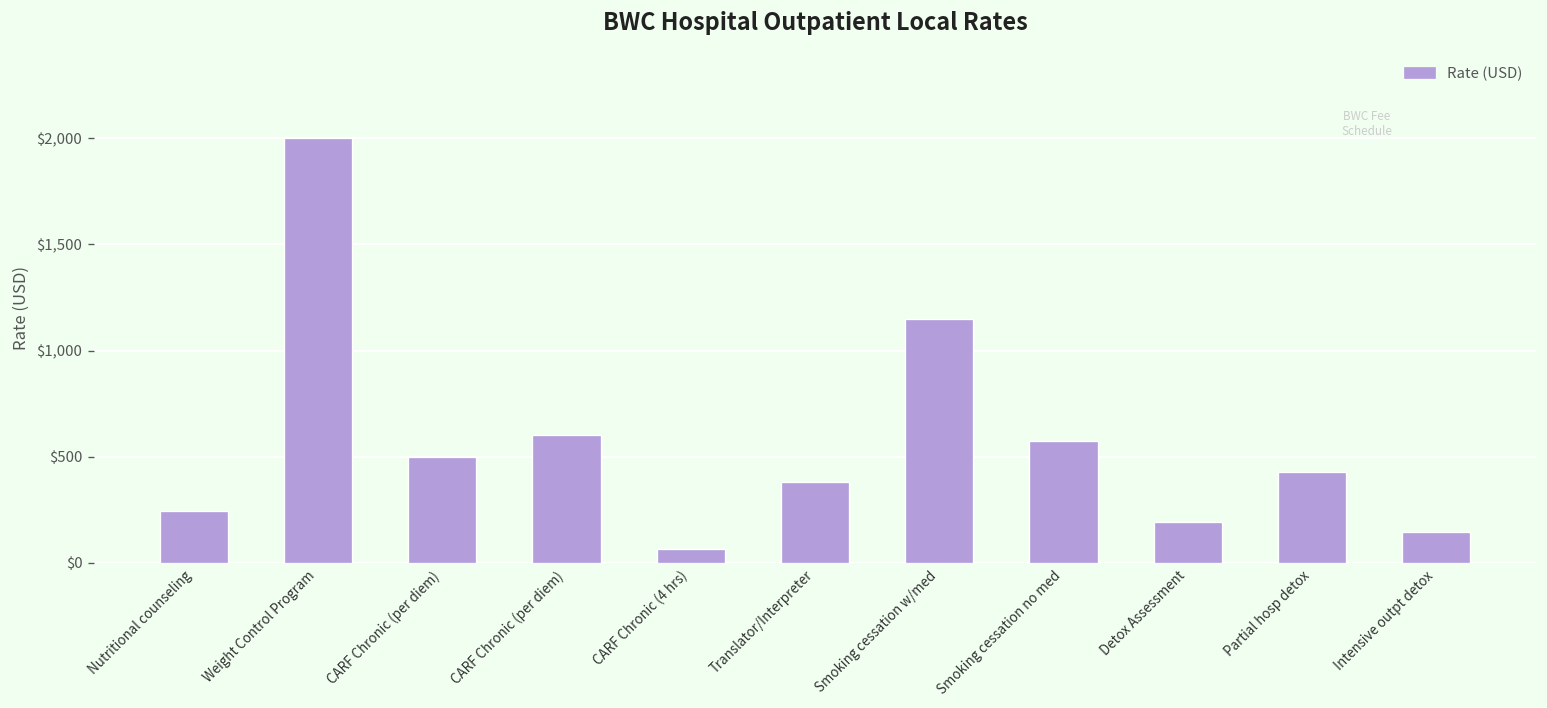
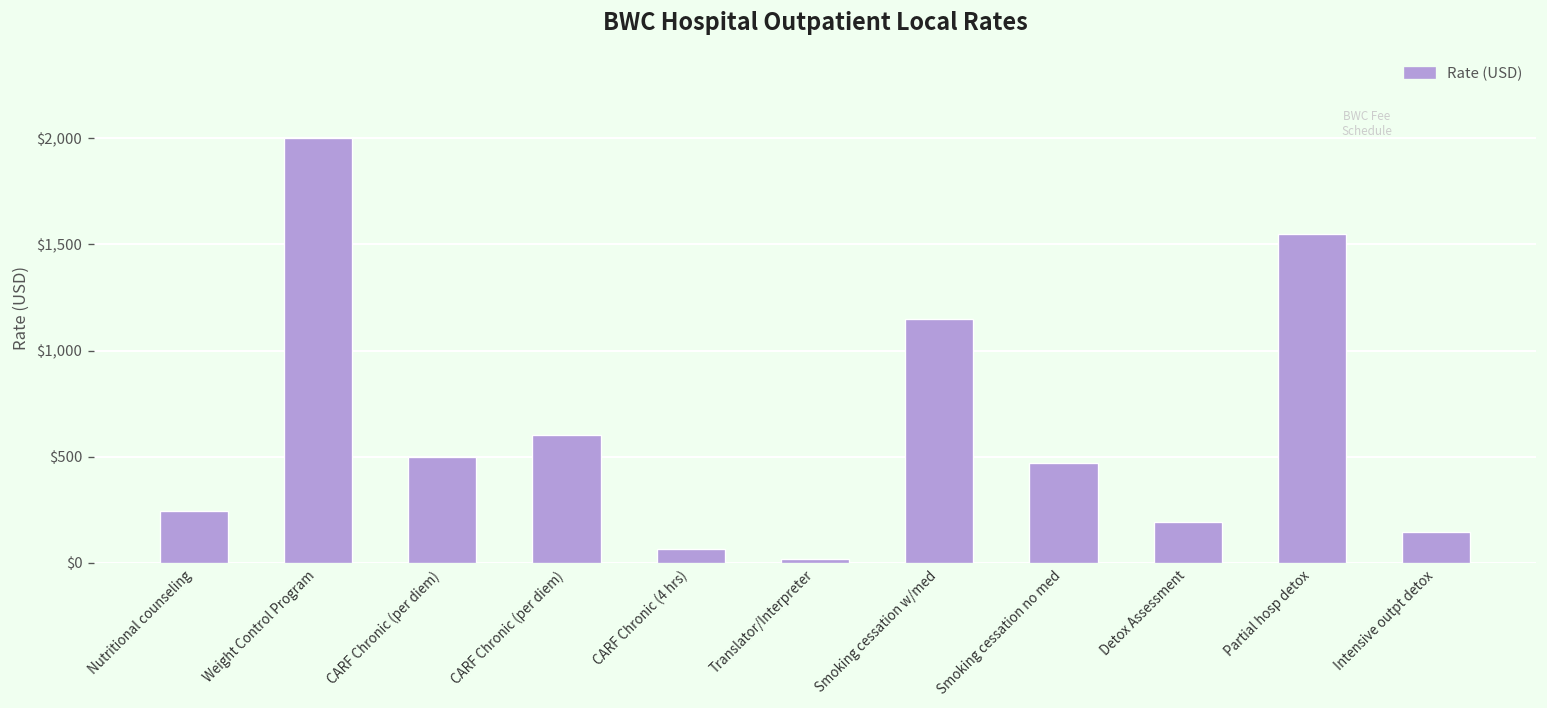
  {
    "Nutritional counseling": "$250",
    "Weight Control Program": "$2,000",
    "CARF Chronic (4 hrs)": "$70",
-   "Translator/Interpreter": "$380",
+   "Translator/Interpreter": "$20",
    "Smoking cessation w/med": "$1,150",
-   "Smoking cessation no med": "$580",
+   "Smoking cessation no med": "$470",
    "Detox Assessment": "$190",
-   "Partial hosp detox": "$430",
+   "Partial hosp detox": "$1,550",
    "Intensive outpt detox": "$150"
  }
